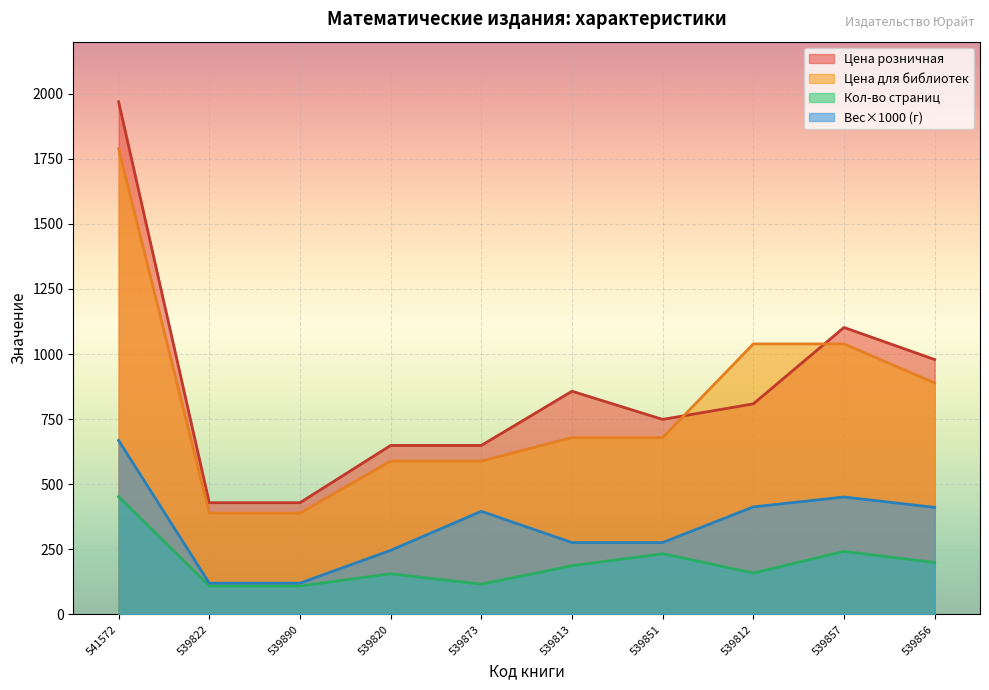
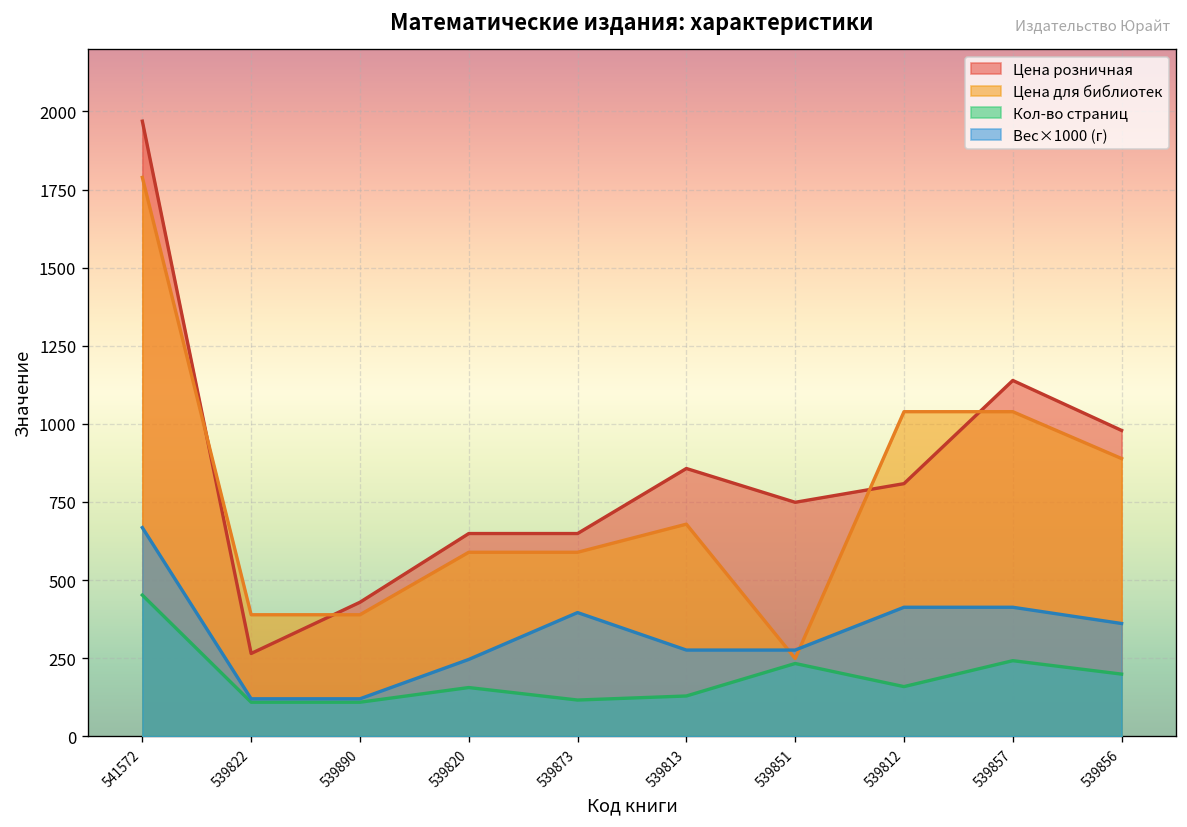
  {
    "Цена розничная": {
      "541572": 1970,
-     "539822": 430,
+     "539822": 270,
      "539890": 430,
      "539820": 650,
      "539873": 650,
      "539813": 860,
      "539851": 750,
      "539812": 810,
-     "539857": 1100,
+     "539857": 1140,
      "539856": 980
    },
    "Цена для библиотек": {
      "541572": 1790,
      "539822": 390,
      "539890": 390,
      "539820": 590,
      "539873": 590,
      "539813": 680,
-     "539851": 680,
+     "539851": 250,
      "539812": 1040,
      "539857": 1040,
      "539856": 890
    },
    "Кол-во страниц": {
      "541572": 450,
      "539822": 110,
      "539890": 110,
      "539820": 160,
      "539873": 120,
-     "539813": 190,
+     "539813": 130,
      "539851": 230,
      "539812": 160,
      "539857": 240,
      "539856": 200
    },
    "Вес×1000 (г)": {
      "541572": 670,
      "539822": 120,
      "539890": 120,
      "539820": 250,
      "539873": 400,
      "539813": 280,
      "539851": 280,
      "539812": 410,
-     "539857": 450,
-     "539856": 410
+     "539857": 410,
+     "539856": 360
    }
  }
